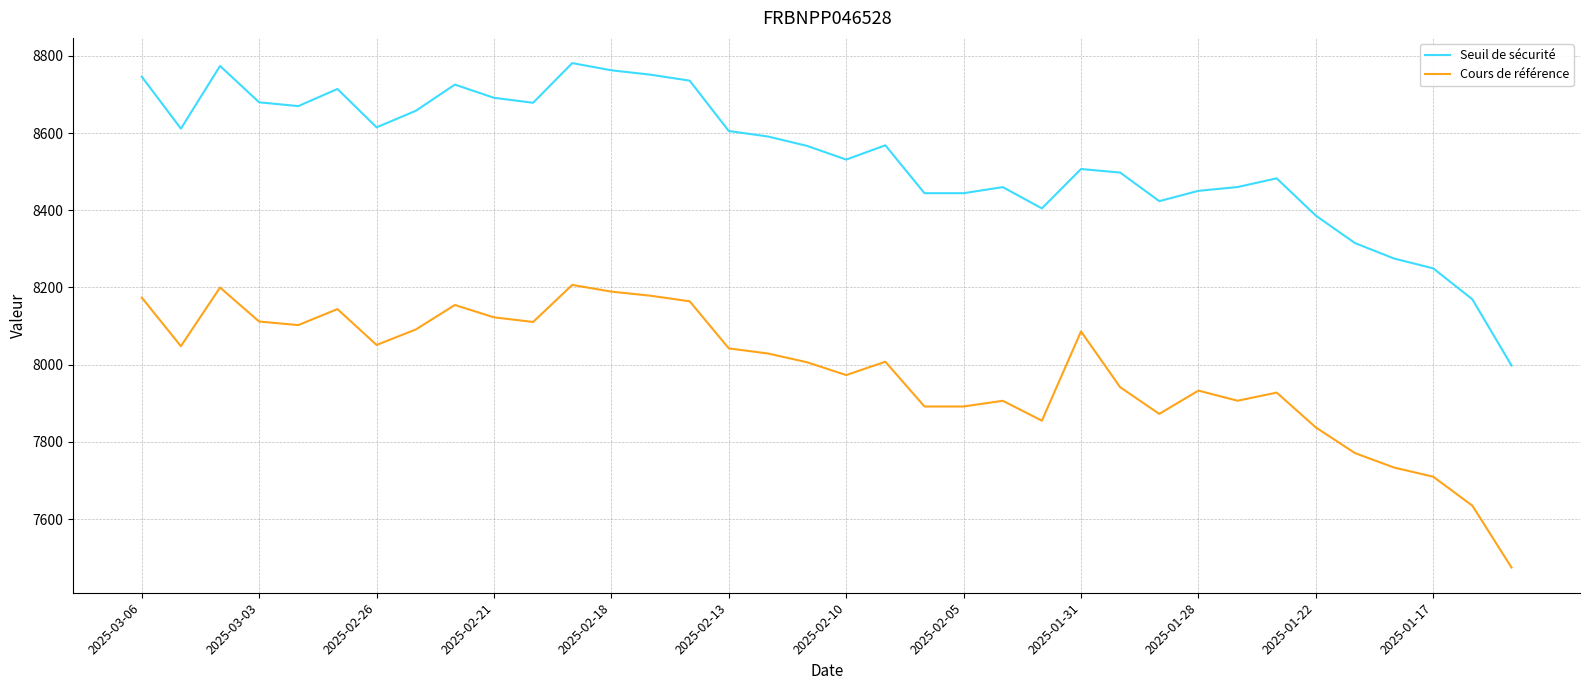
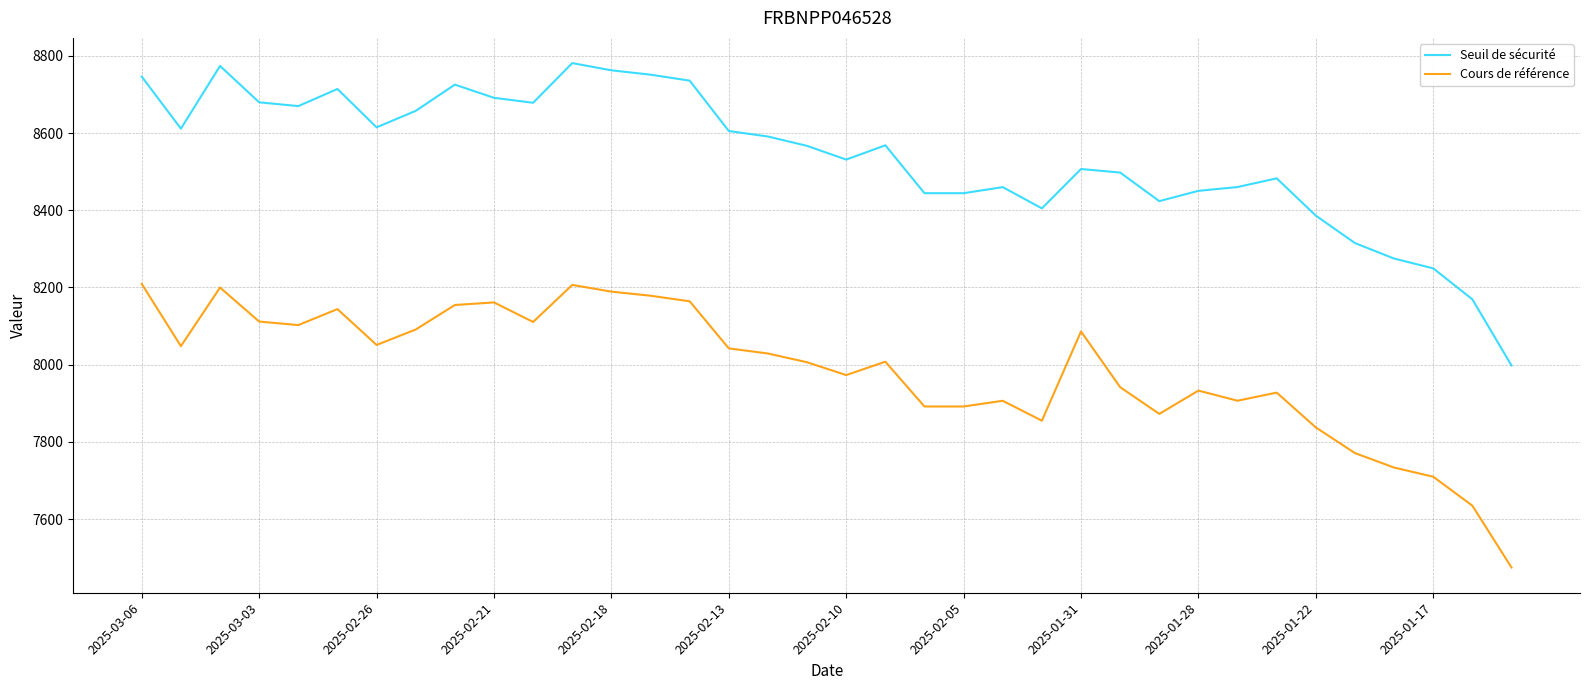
  {
    "Seuil de sécurité": {
      "2025-03-06": 8750,
      "2025-03-03": 8680,
      "2025-02-26": 8610,
      "2025-02-21": 8690,
      "2025-02-18": 8760,
      "2025-02-13": 8610,
      "2025-02-10": 8530,
      "2025-02-05": 8440,
      "2025-01-31": 8510,
      "2025-01-28": 8450,
      "2025-01-22": 8390,
      "2025-01-17": 8250
    },
    "Cours de référence": {
-     "2025-03-06": 8170,
+     "2025-03-06": 8210,
      "2025-03-03": 8110,
      "2025-02-26": 8050,
-     "2025-02-21": 8120,
+     "2025-02-21": 8160,
      "2025-02-18": 8190,
      "2025-02-13": 8040,
      "2025-02-10": 7970,
      "2025-02-05": 7890,
      "2025-01-31": 8090,
      "2025-01-28": 7930,
      "2025-01-22": 7840,
      "2025-01-17": 7710
    }
  }
